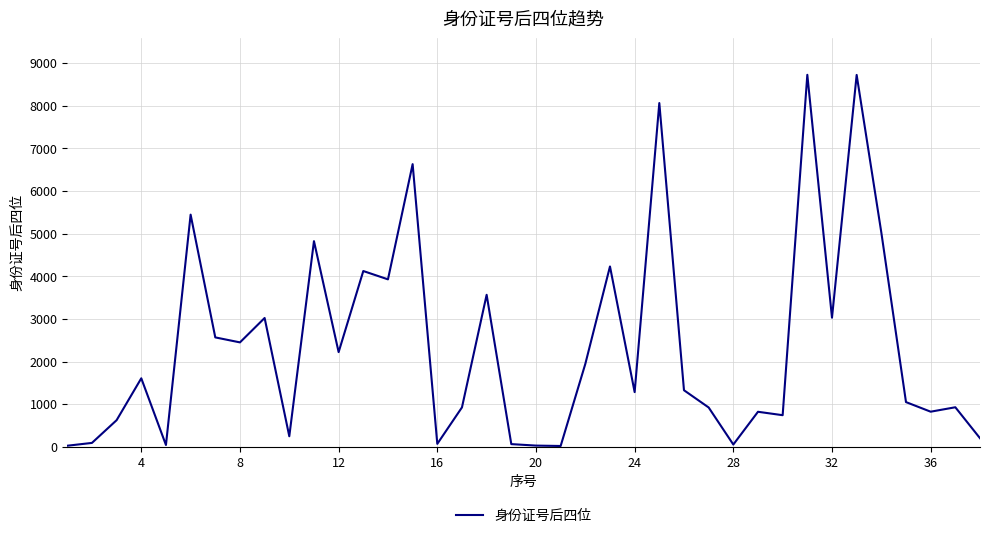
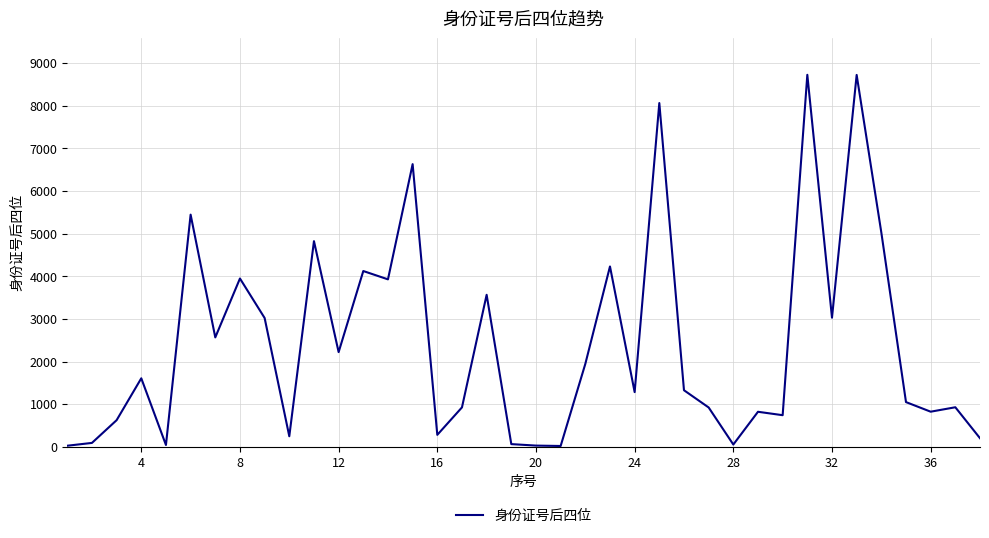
  {
    "4": 1600,
-   "8": 2400,
+   "8": 3900,
    "12": 2200,
-   "16": 100,
+   "16": 300,
    "20": 0,
    "24": 1300,
    "28": 100,
    "32": 3000,
    "36": 800
  }
